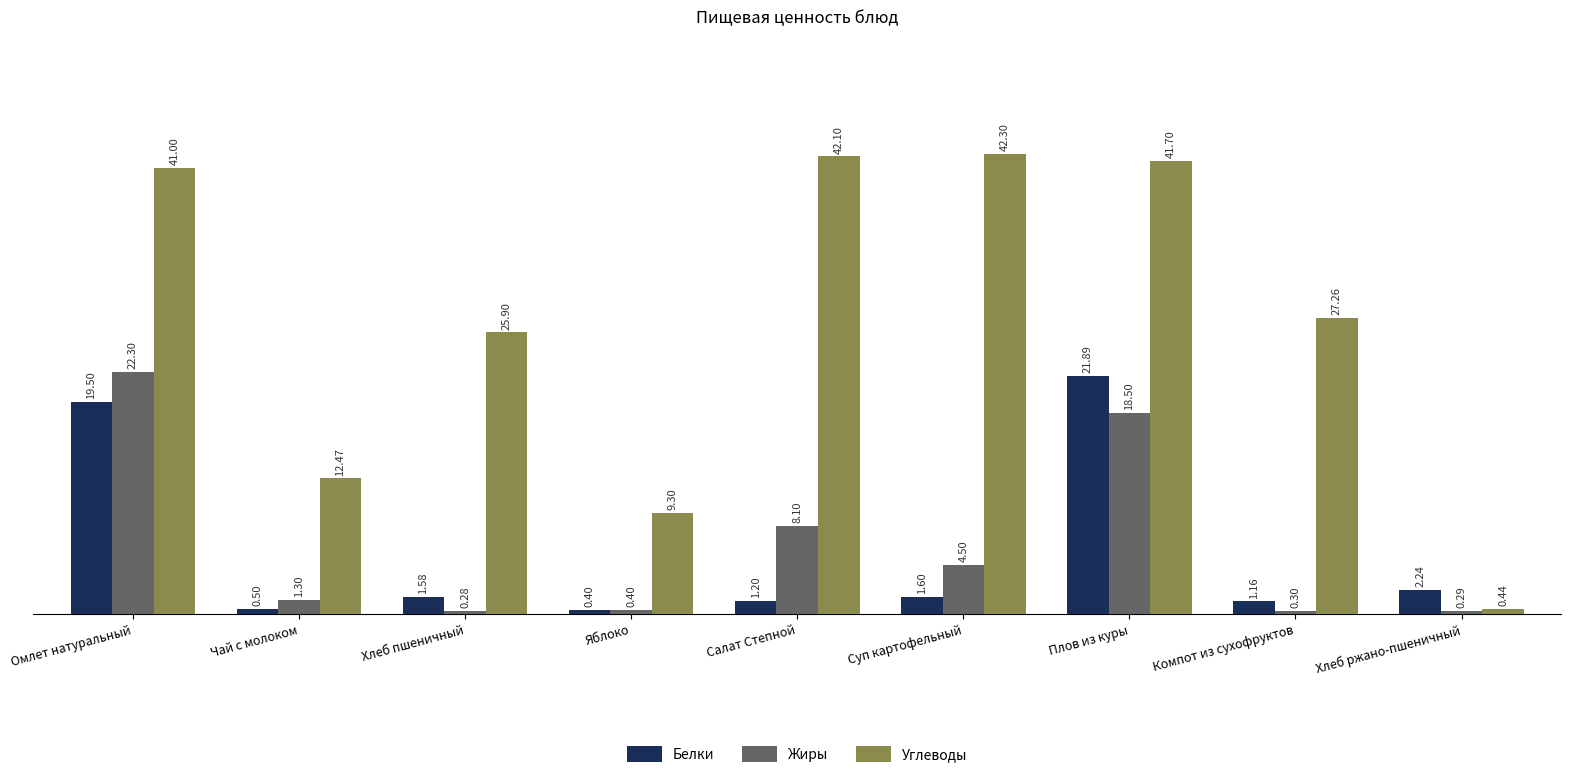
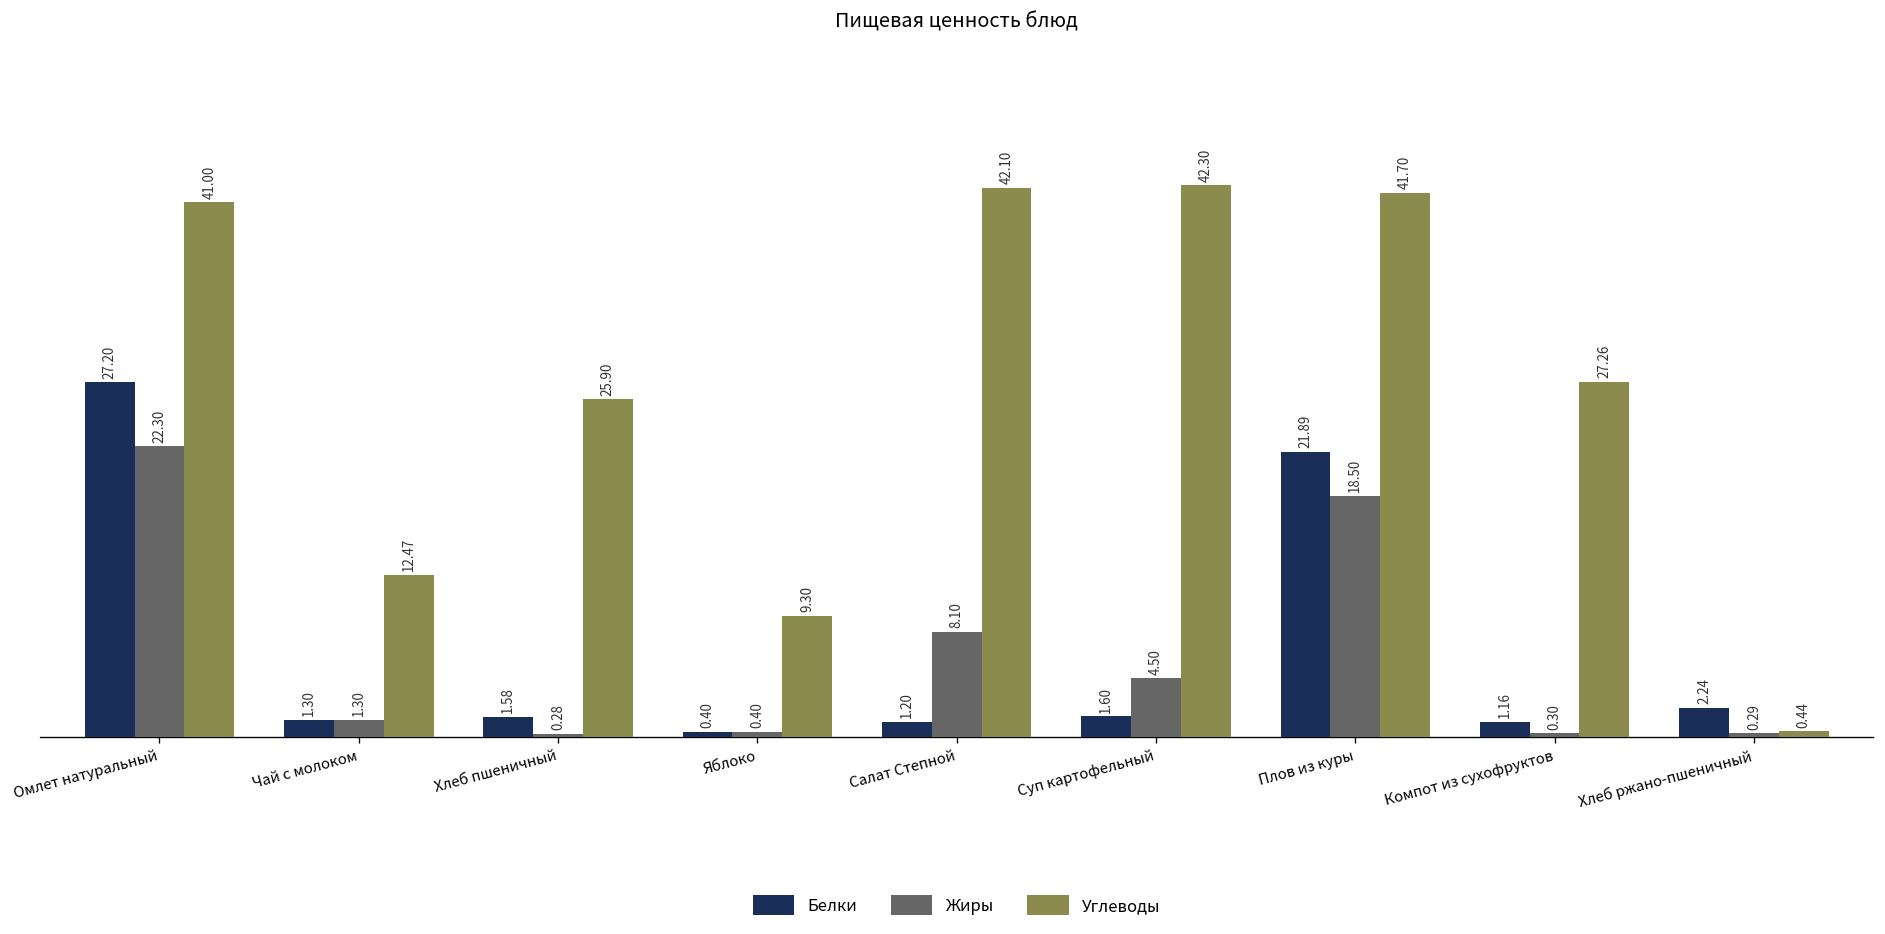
  {
    "Белки": {
-     "Омлет натуральный": 19.50,
-     "Чай с молоком": 0.50,
+     "Омлет натуральный": 27.20,
+     "Чай с молоком": 1.30,
      "Хлеб пшеничный": 1.58,
      "Яблоко": 0.40,
      "Салат Степной": 1.20,
      "Суп картофельный": 1.60,
      "Плов из куры": 21.89,
      "Компот из сухофруктов": 1.16,
      "Хлеб ржано-пшеничный": 2.24
    }
  }
